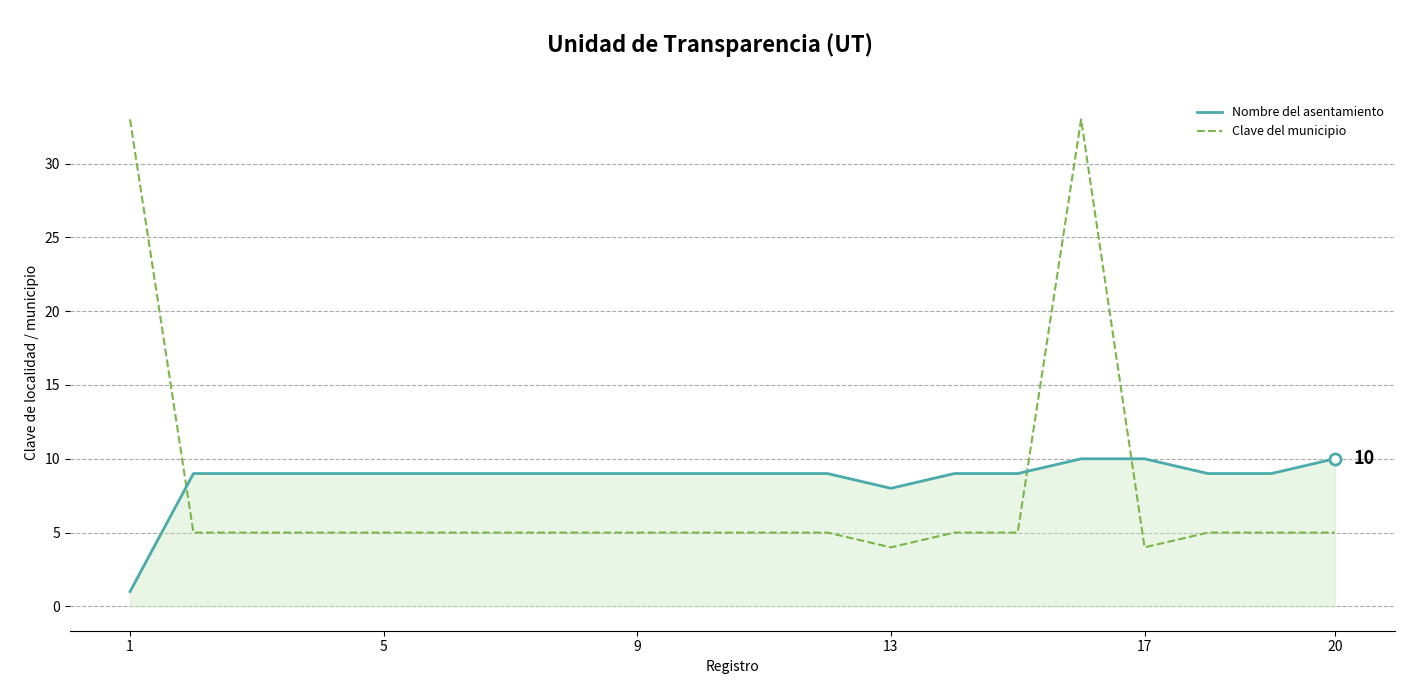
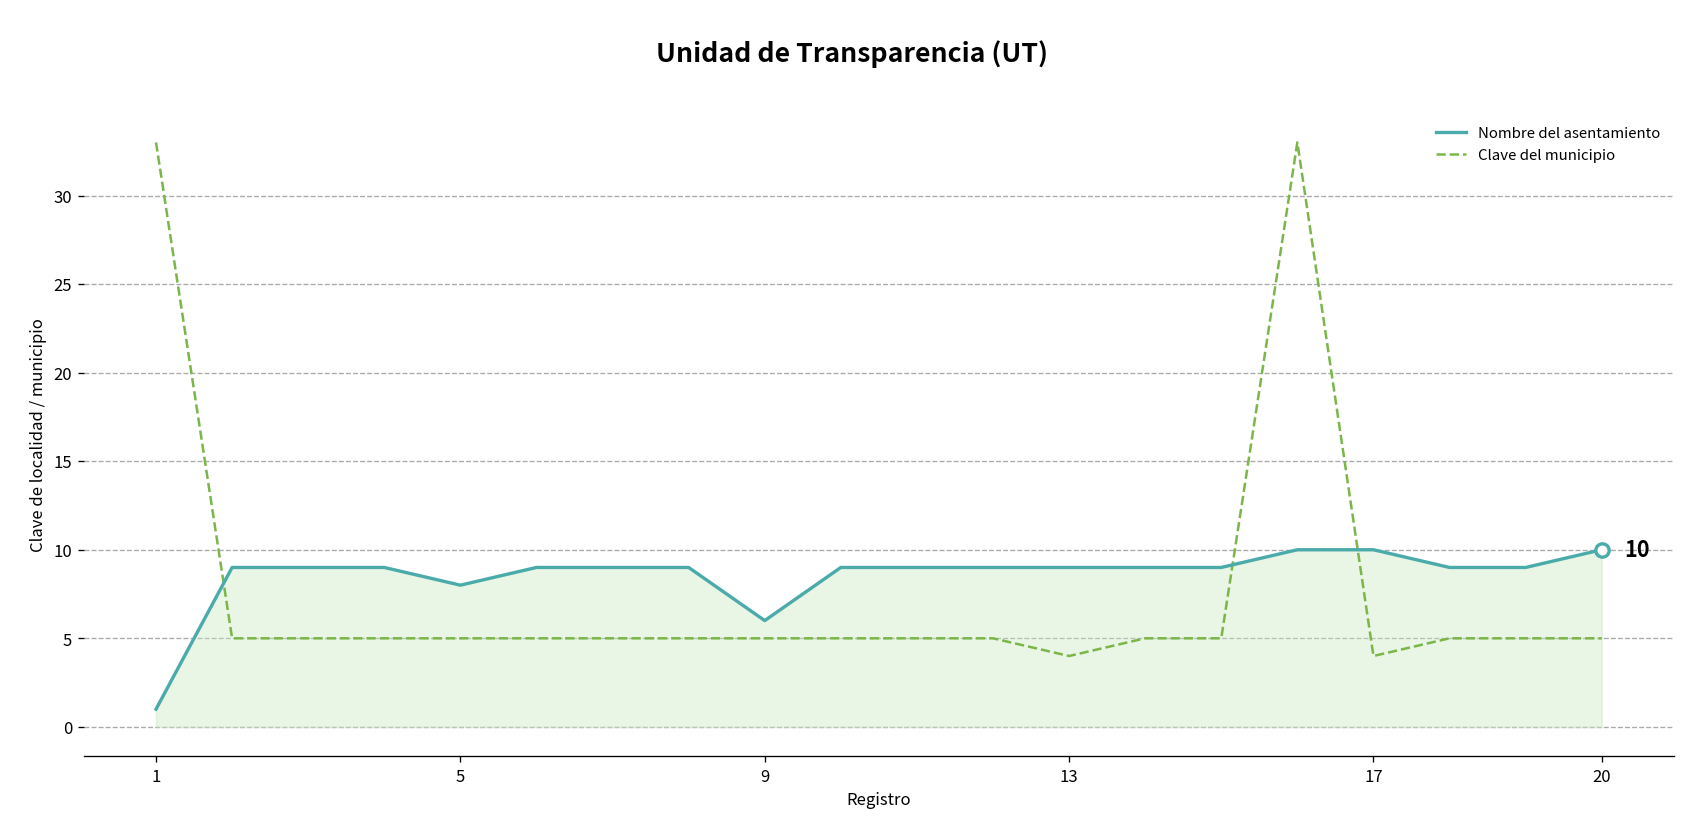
  {
    "Nombre del asentamiento": {
      "1": 1,
-     "5": 9,
-     "9": 9,
-     "13": 8,
+     "5": 8,
+     "9": 6,
+     "13": 9,
      "17": 10
    },
    "Clave del municipio": {
      "1": 33,
      "5": 5,
      "9": 5,
      "13": 4,
      "17": 4,
      "20": 5
    }
  }
